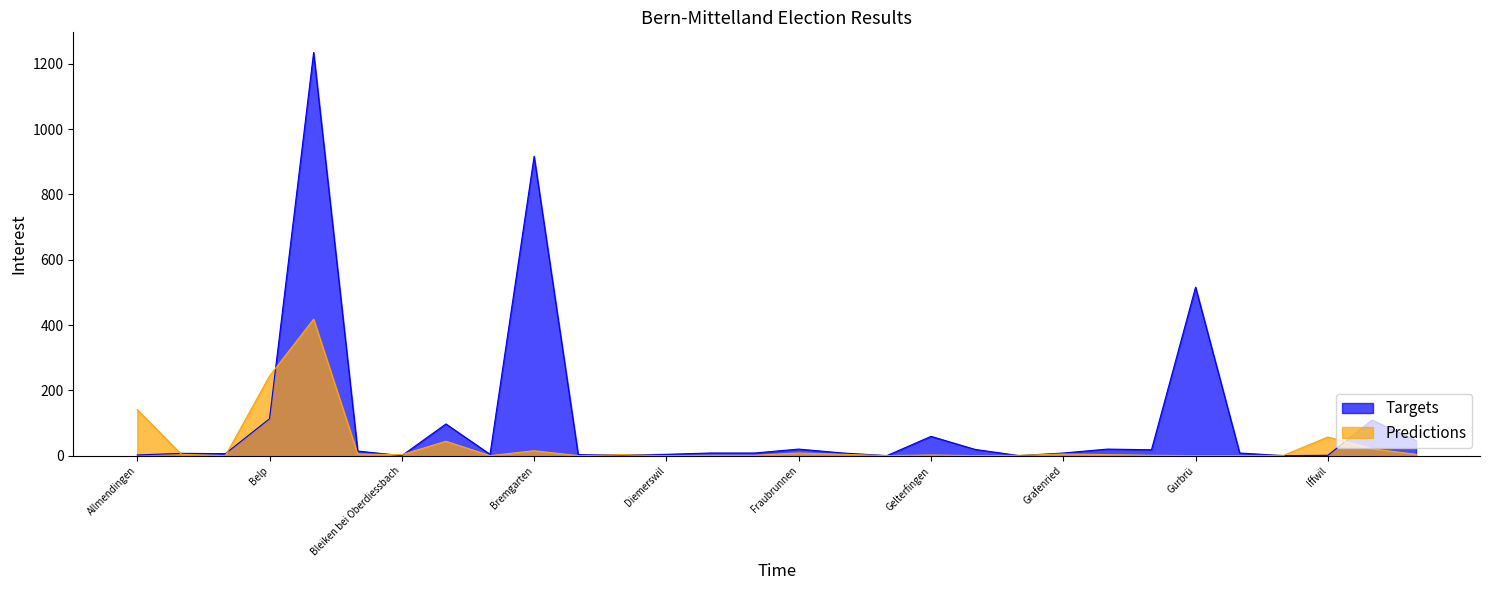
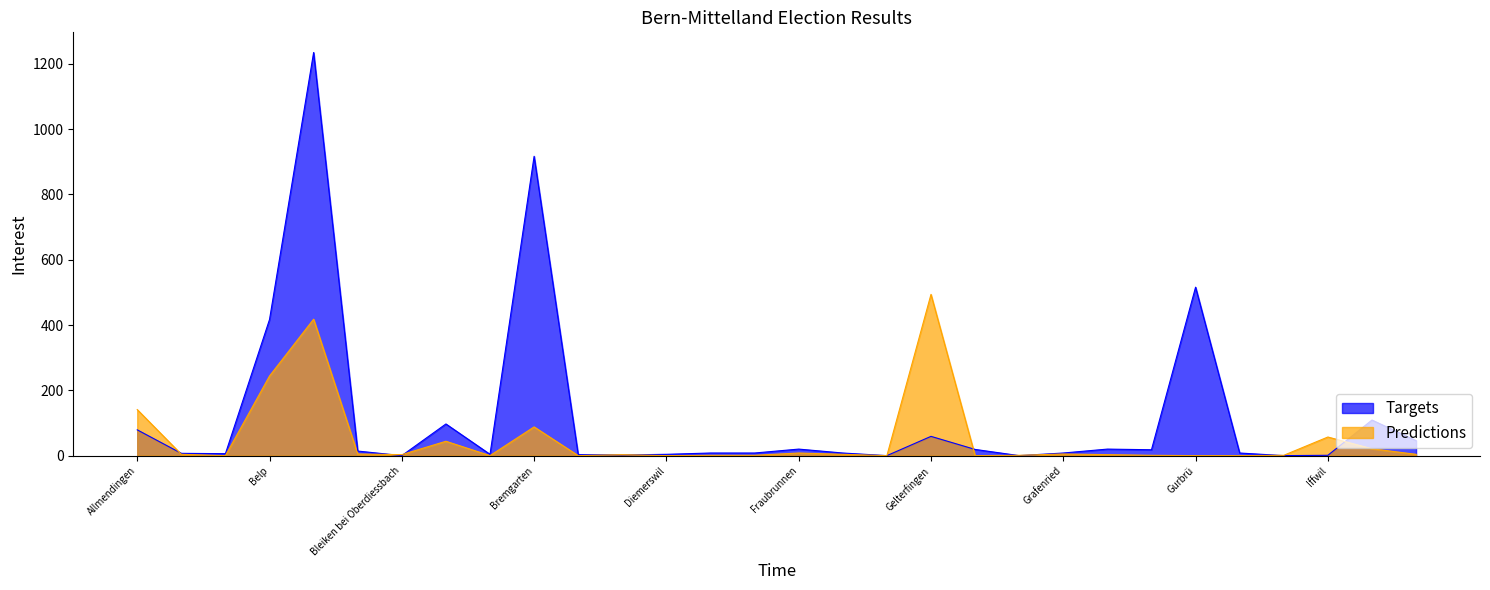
  {
    "Targets": {
-     "Allmendingen": 0,
-     "Belp": 110,
+     "Allmendingen": 80,
+     "Belp": 420,
      "Bremgarten": 920,
      "Fraubrunnen": 20,
      "Gelterfingen": 60,
      "Gurbrü": 520,
      "Iffwil": 0
    },
    "Predictions": {
      "Allmendingen": 140,
      "Belp": 240,
-     "Bremgarten": 20,
+     "Bremgarten": 90,
      "Fraubrunnen": 10,
-     "Gelterfingen": 0,
+     "Gelterfingen": 490,
      "Gurbrü": 0,
      "Iffwil": 60
    }
  }
